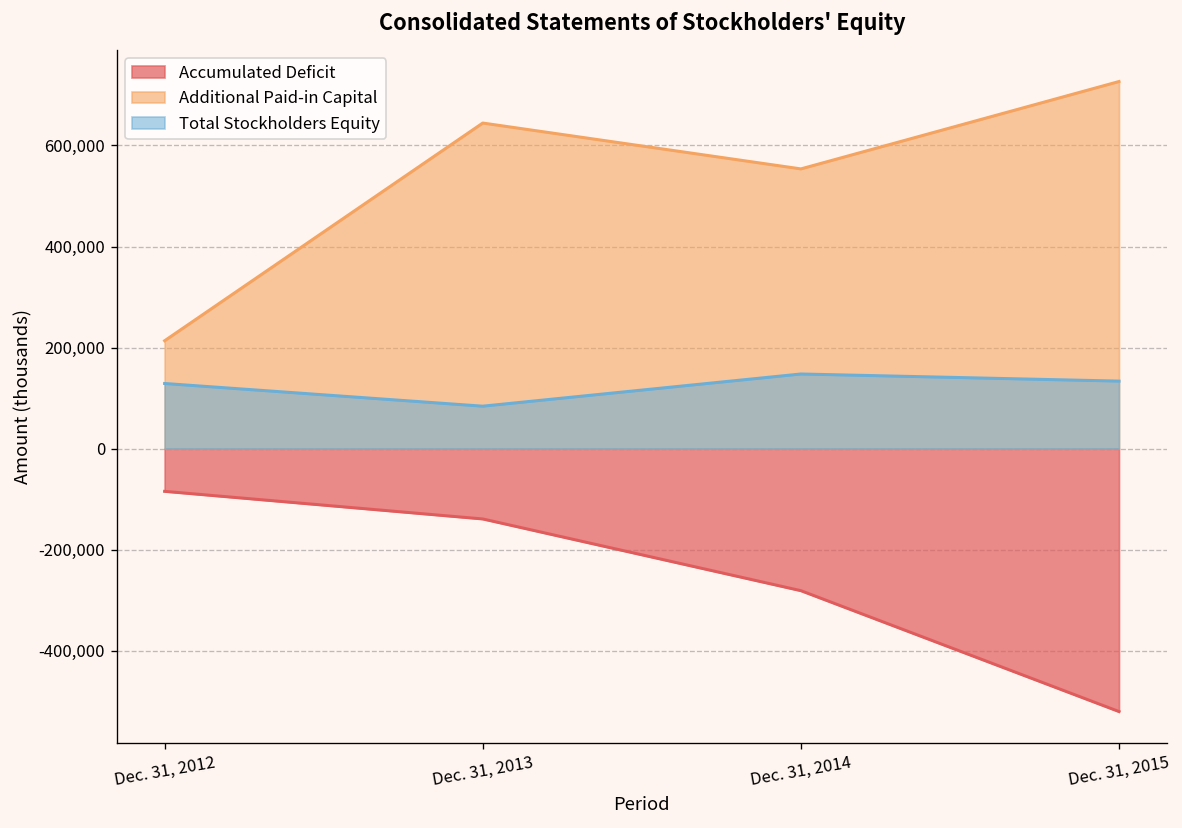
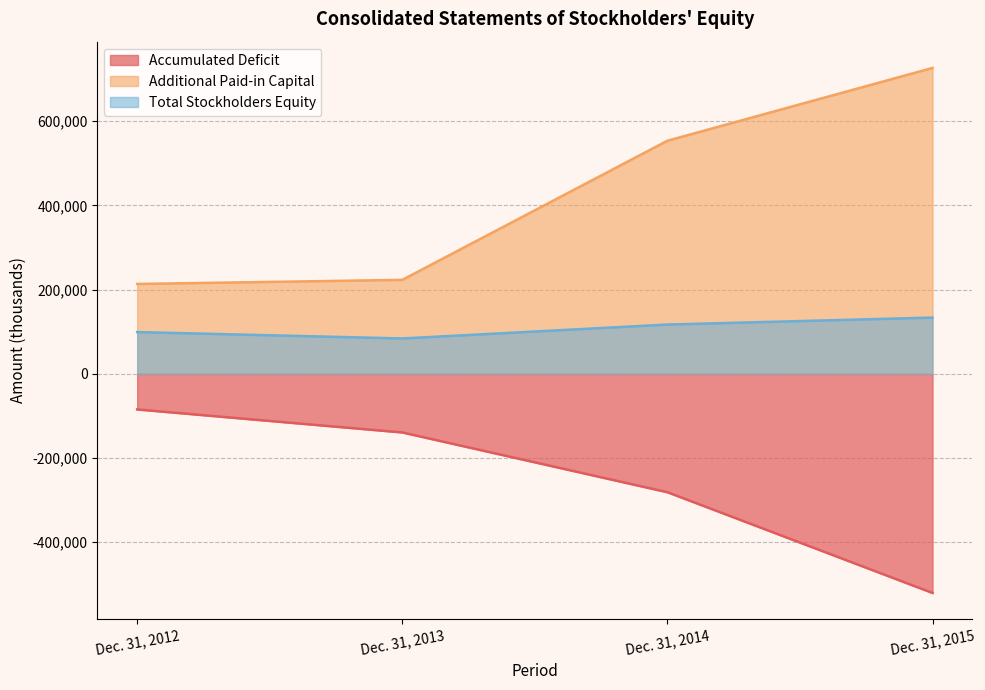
  {
    "Additional Paid-in Capital": {
      "Dec. 31, 2012": "210,000",
-     "Dec. 31, 2013": "640,000",
+     "Dec. 31, 2013": "220,000",
      "Dec. 31, 2014": "550,000",
      "Dec. 31, 2015": "730,000"
    },
    "Total Stockholders Equity": {
-     "Dec. 31, 2012": "130,000",
+     "Dec. 31, 2012": "100,000",
      "Dec. 31, 2013": "80,000",
-     "Dec. 31, 2014": "150,000",
+     "Dec. 31, 2014": "120,000",
      "Dec. 31, 2015": "130,000"
    }
  }
